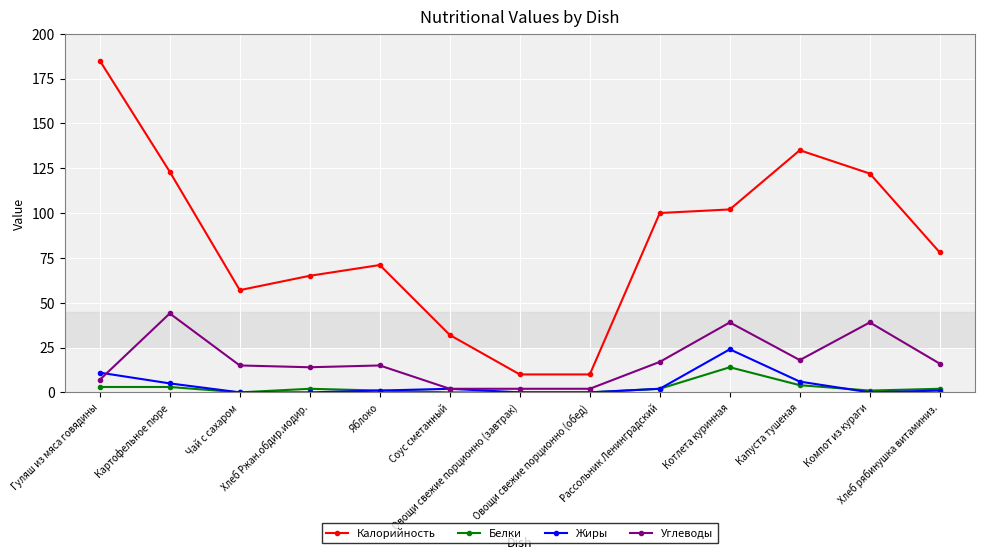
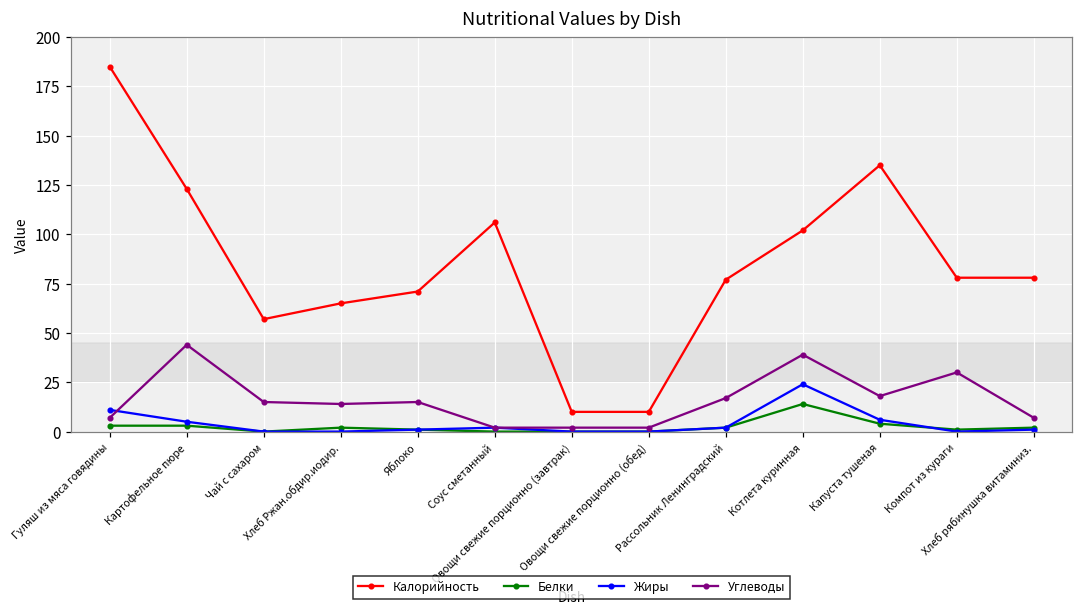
  {
    "Калорийность": {
      "Гуляш из мяса говядины": 185,
      "Картофельное пюре": 123,
      "Чай с сахаром": 57,
      "Хлеб Ржан.обдир.иодир.": 65,
      "Яблоко": 71,
-     "Соус сметанный": 32,
+     "Соус сметанный": 106,
      "Овощи свежие порционно (завтрак)": 10,
      "Овощи свежие порционно (обед)": 10,
-     "Рассольник Ленинградский": 100,
+     "Рассольник Ленинградский": 77,
      "Котлета куринная": 102,
      "Капуста тушеная": 135,
-     "Компот из кураги": 122,
+     "Компот из кураги": 78,
      "Хлеб рябинушка витаминиз.": 78
    },
    "Белки": {
      "Гуляш из мяса говядины": 3,
      "Картофельное пюре": 3,
      "Хлеб Ржан.обдир.иодир.": 2,
      "Соус сметанный": 0,
      "Котлета куринная": 14,
      "Капуста тушеная": 4
    },
    "Жиры": {
      "Гуляш из мяса говядины": 11,
      "Картофельное пюре": 5,
      "Хлеб Ржан.обдир.иодир.": 0,
      "Котлета куринная": 24,
      "Капуста тушеная": 6
    },
    "Углеводы": {
      "Гуляш из мяса говядины": 7,
      "Картофельное пюре": 44,
      "Чай с сахаром": 15,
      "Хлеб Ржан.обдир.иодир.": 14,
      "Яблоко": 15,
      "Овощи свежие порционно (завтрак)": 2,
      "Овощи свежие порционно (обед)": 2,
      "Рассольник Ленинградский": 17,
      "Котлета куринная": 39,
      "Капуста тушеная": 18,
-     "Компот из кураги": 39,
-     "Хлеб рябинушка витаминиз.": 16
+     "Компот из кураги": 30,
+     "Хлеб рябинушка витаминиз.": 7
    }
  }
